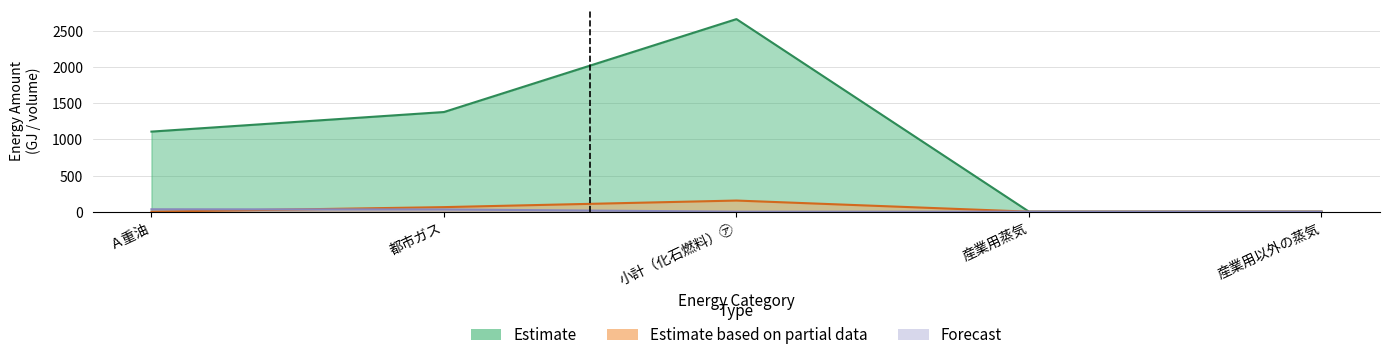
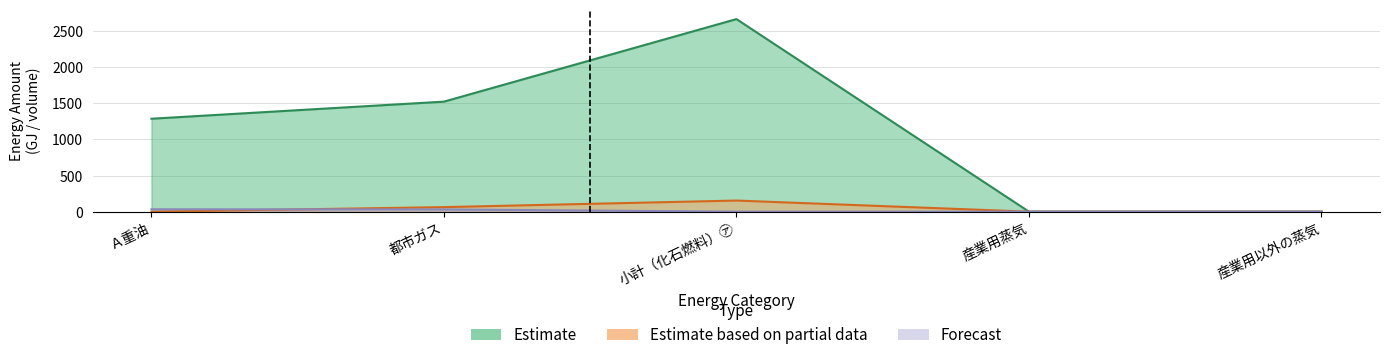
  {
    "Estimate": {
-     "Ａ重油": 1100,
-     "都市ガス": 1400,
+     "Ａ重油": 1300,
+     "都市ガス": 1500,
      "小計（化石燃料）㋐": 2700
    },
    "Estimate based on partial data": {
      "小計（化石燃料）㋐": 200
    },
    "Forecast": {
      "小計（化石燃料）㋐": 0
    }
  }
